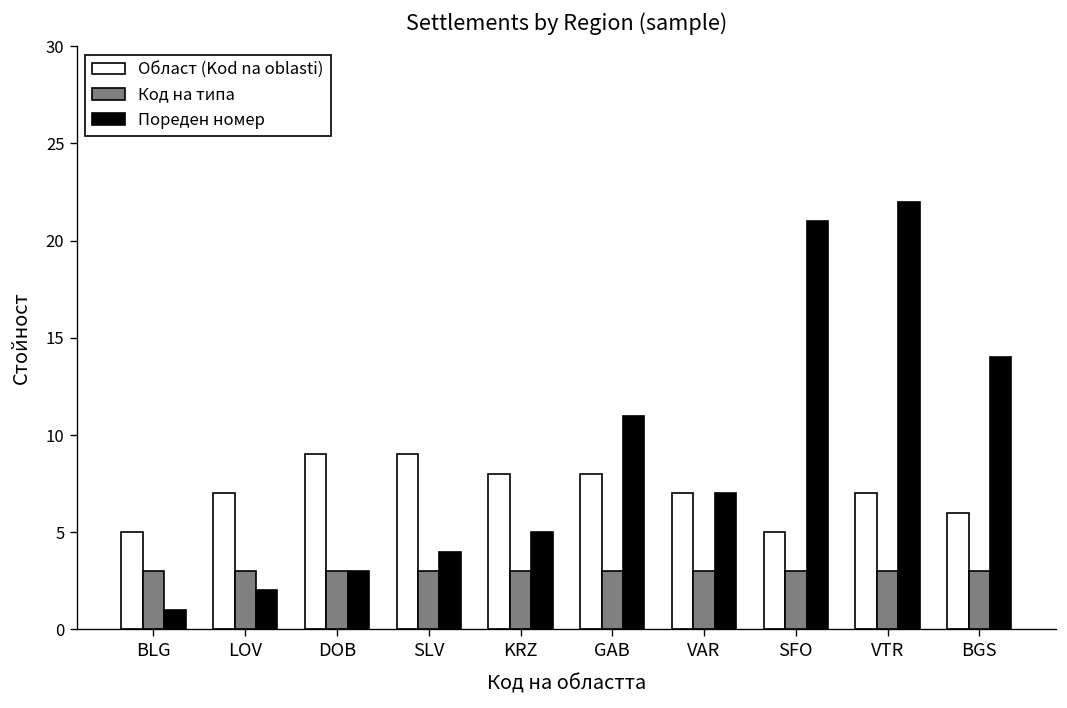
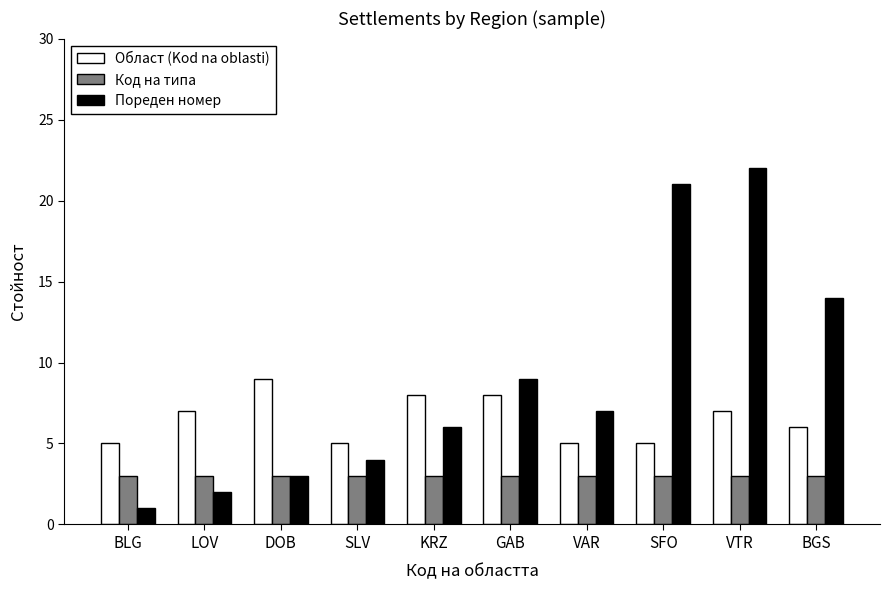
  {
    "Област (Kod na oblasti)": {
      "BLG": 5,
      "LOV": 7,
      "DOB": 9,
-     "SLV": 9,
+     "SLV": 5,
      "KRZ": 8,
      "GAB": 8,
-     "VAR": 7,
+     "VAR": 5,
      "SFO": 5,
      "VTR": 7,
      "BGS": 6
    },
    "Код на типа": {
      "BLG": 3,
      "LOV": 3,
      "DOB": 3,
      "SLV": 3,
      "KRZ": 3,
      "GAB": 3,
      "VAR": 3,
      "SFO": 3,
      "VTR": 3,
      "BGS": 3
    },
    "Пореден номер": {
      "BLG": 1,
      "LOV": 2,
      "DOB": 3,
      "SLV": 4,
-     "KRZ": 5,
-     "GAB": 11,
+     "KRZ": 6,
+     "GAB": 9,
      "VAR": 7,
      "SFO": 21,
      "VTR": 22,
      "BGS": 14
    }
  }
